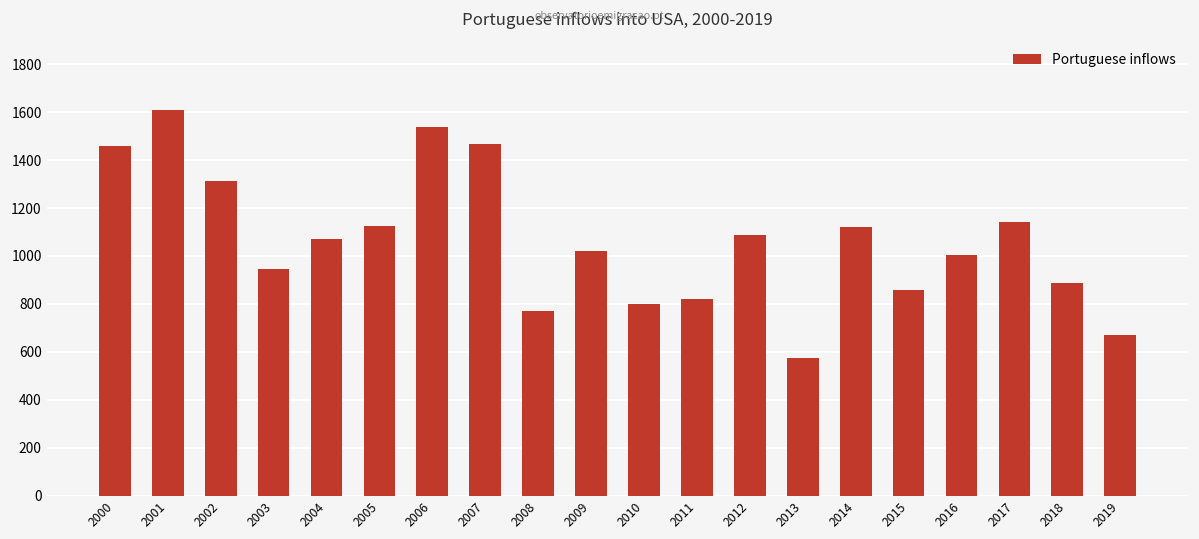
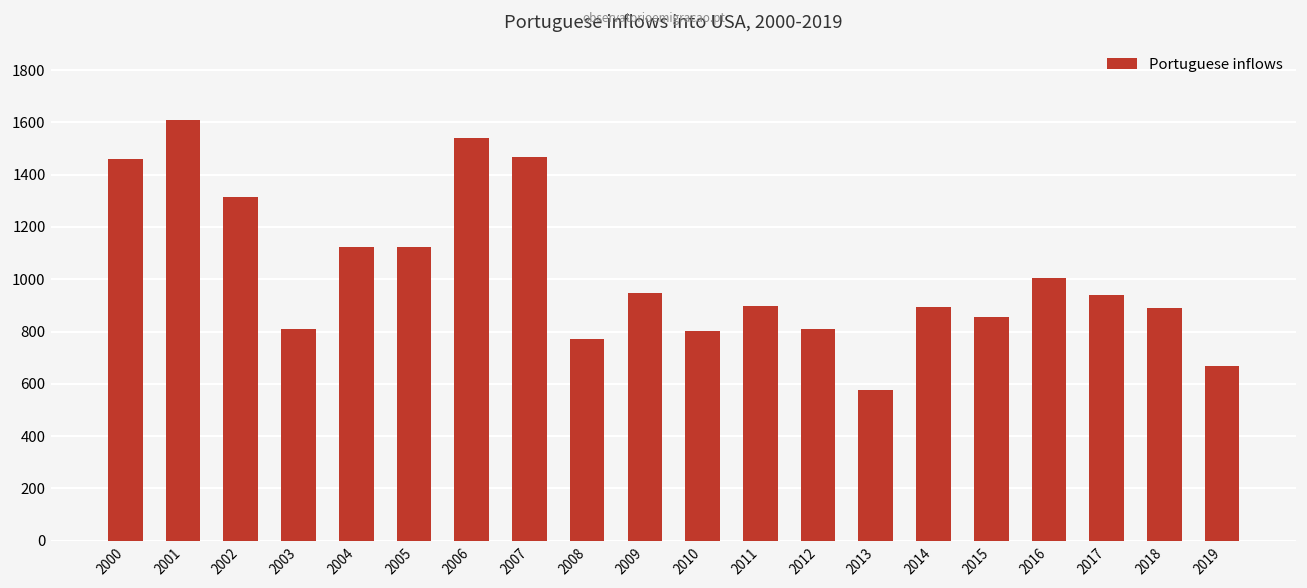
  {
    "2000": 1460,
    "2001": 1610,
    "2002": 1310,
-   "2003": 940,
-   "2004": 1070,
+   "2003": 810,
+   "2004": 1120,
    "2005": 1130,
    "2006": 1540,
    "2007": 1470,
    "2008": 770,
-   "2009": 1020,
+   "2009": 950,
    "2010": 800,
-   "2011": 820,
-   "2012": 1090,
+   "2011": 900,
+   "2012": 810,
    "2013": 580,
-   "2014": 1120,
+   "2014": 890,
    "2015": 860,
    "2016": 1010,
-   "2017": 1140,
+   "2017": 940,
    "2018": 890,
    "2019": 670
  }
